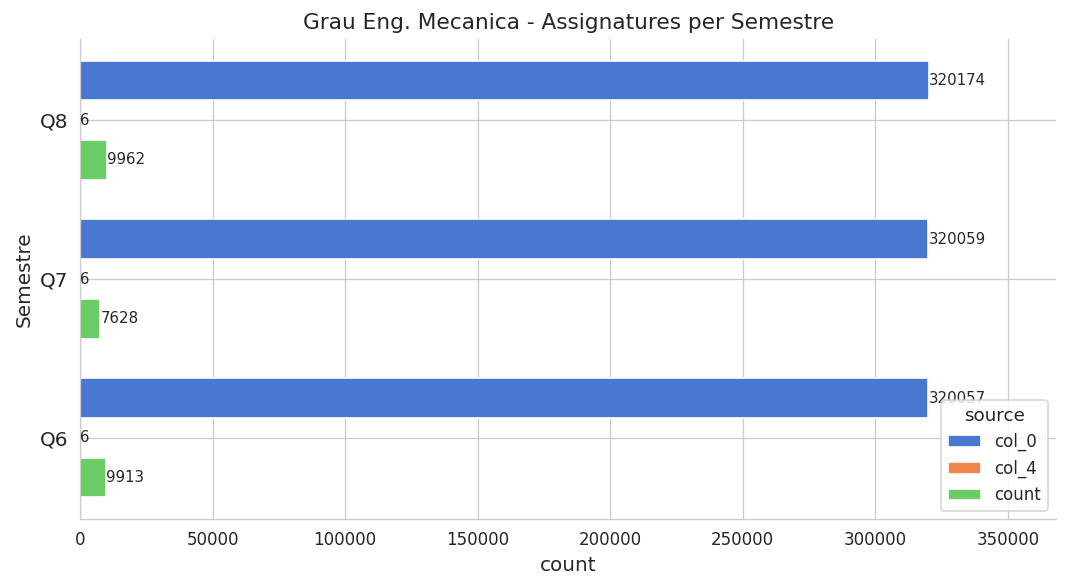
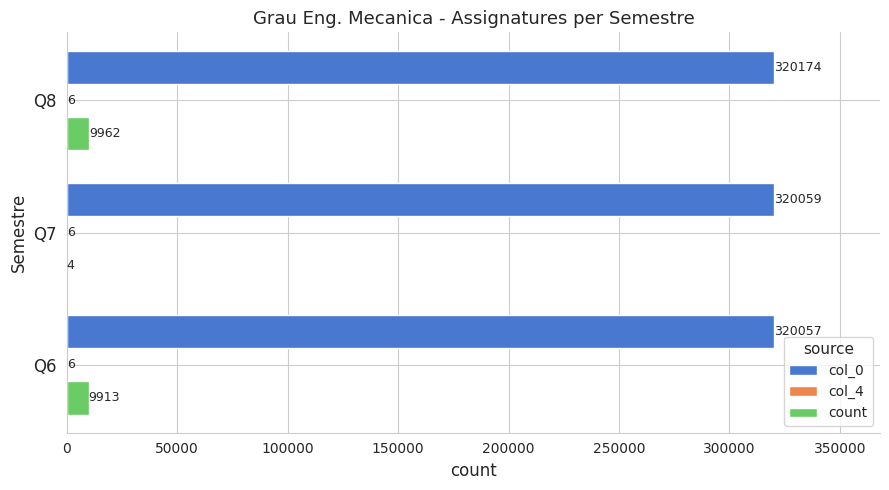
  {
    "col_0": {
      "Q8": 320174,
      "Q7": 320059
    },
    "col_4": {
      "Q8": 6,
      "Q7": 6,
      "Q6": 6
    },
    "count": {
      "Q8": 9962,
-     "Q7": 7628,
+     "Q7": 4,
      "Q6": 9913
    }
  }
